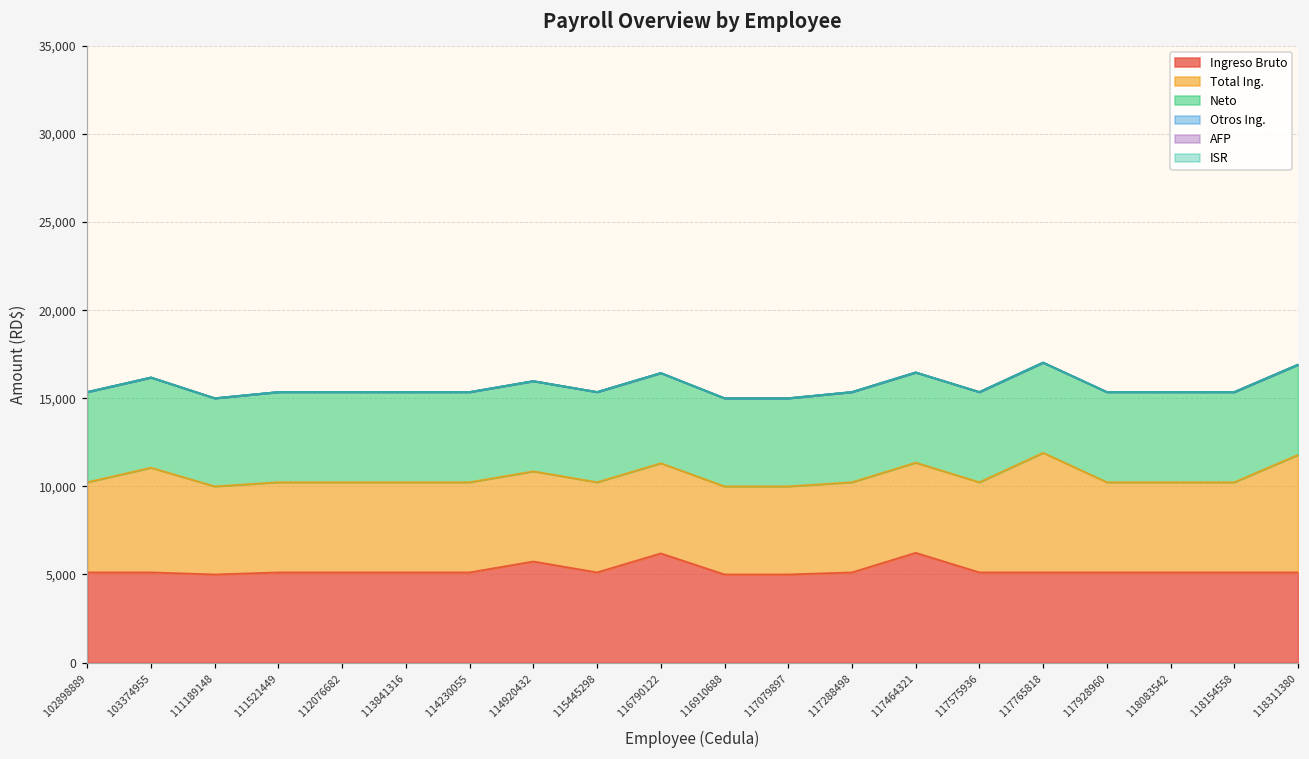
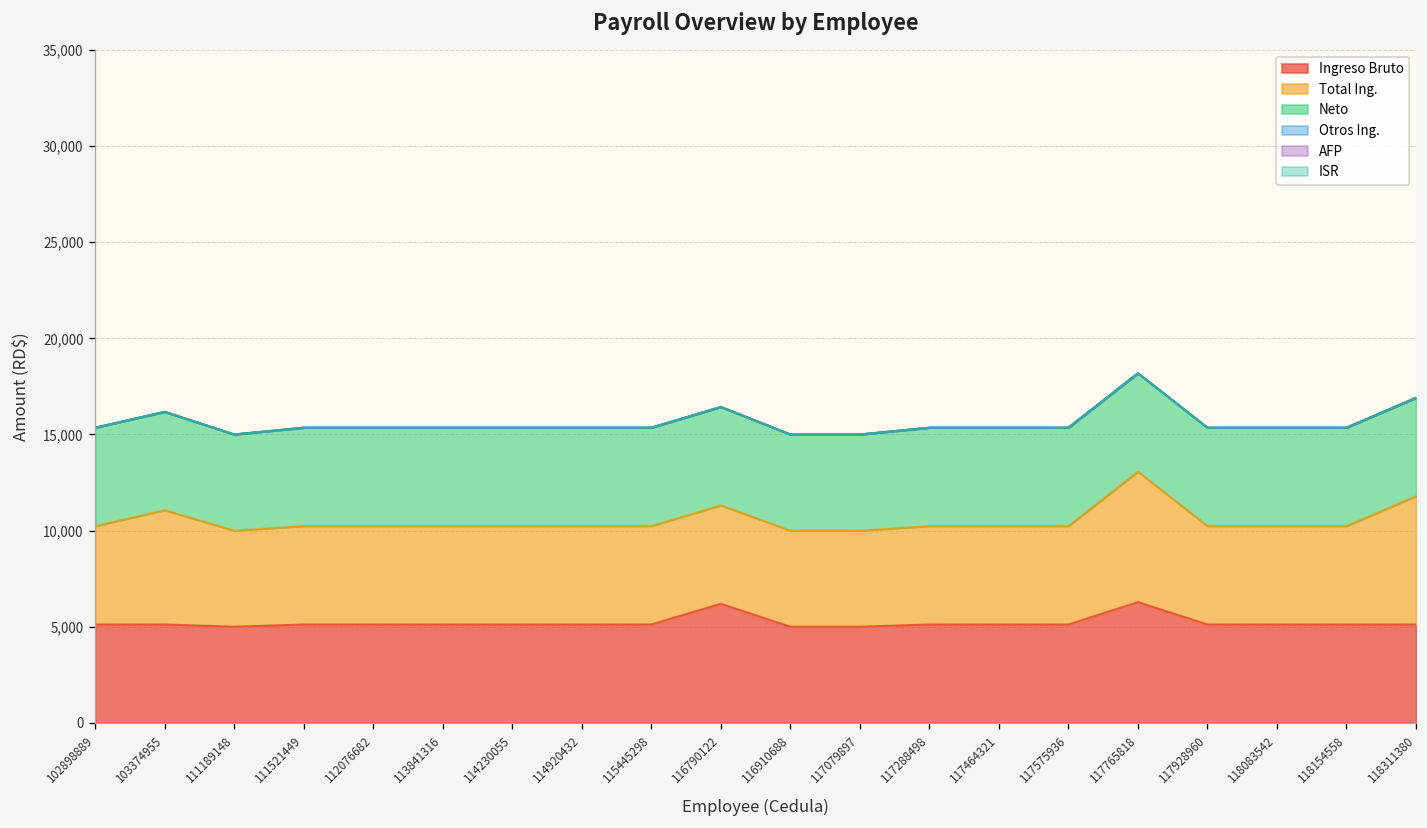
  {
    "Ingreso Bruto": {
      "102898889": "5,100",
      "103374955": "5,100",
      "111189148": "5,000",
      "111521449": "5,100",
      "112076682": "5,100",
      "113841316": "5,100",
      "114230055": "5,100",
-     "114920432": "5,700",
+     "114920432": "5,100",
      "115445298": "5,100",
      "116790122": "6,200",
      "116910688": "5,000",
      "117079897": "5,000",
      "117288498": "5,100",
-     "117464321": "6,200",
+     "117464321": "5,100",
      "117575936": "5,100",
-     "117765818": "5,100",
+     "117765818": "6,300",
      "117928960": "5,100",
      "118083542": "5,100",
      "118154558": "5,100",
      "118311380": "5,100"
    },
    "Total Ing.": {
      "102898889": "5,100",
      "103374955": "5,900",
      "111189148": "5,000",
      "111521449": "5,100",
      "112076682": "5,100",
      "113841316": "5,100",
      "114230055": "5,100",
      "114920432": "5,100",
      "115445298": "5,100",
      "116790122": "5,100",
      "116910688": "5,000",
      "117079897": "5,000",
      "117288498": "5,100",
      "117464321": "5,100",
      "117575936": "5,100",
      "117765818": "6,800",
      "117928960": "5,100",
      "118083542": "5,100",
      "118154558": "5,100",
      "118311380": "6,700"
    }
  }
